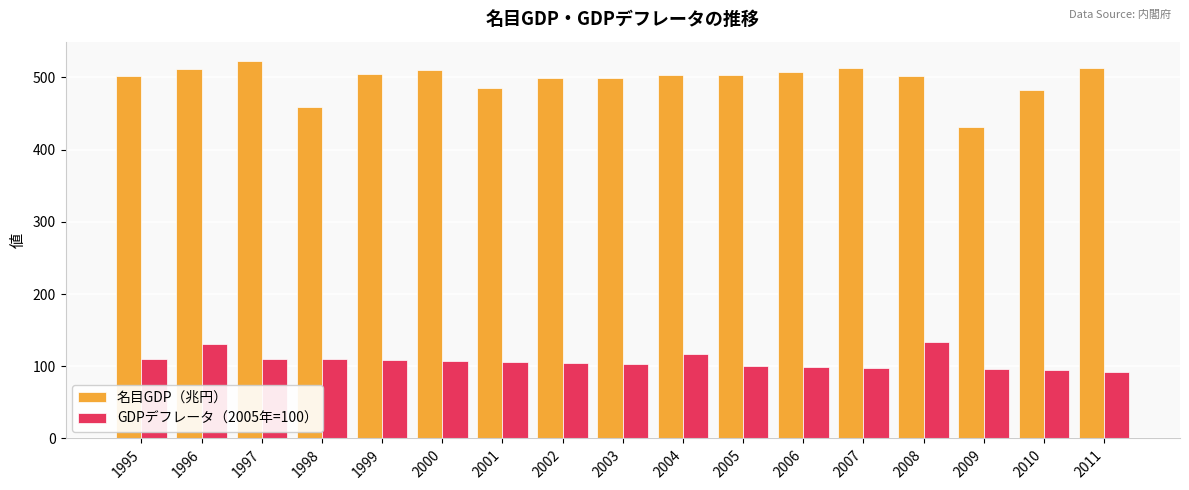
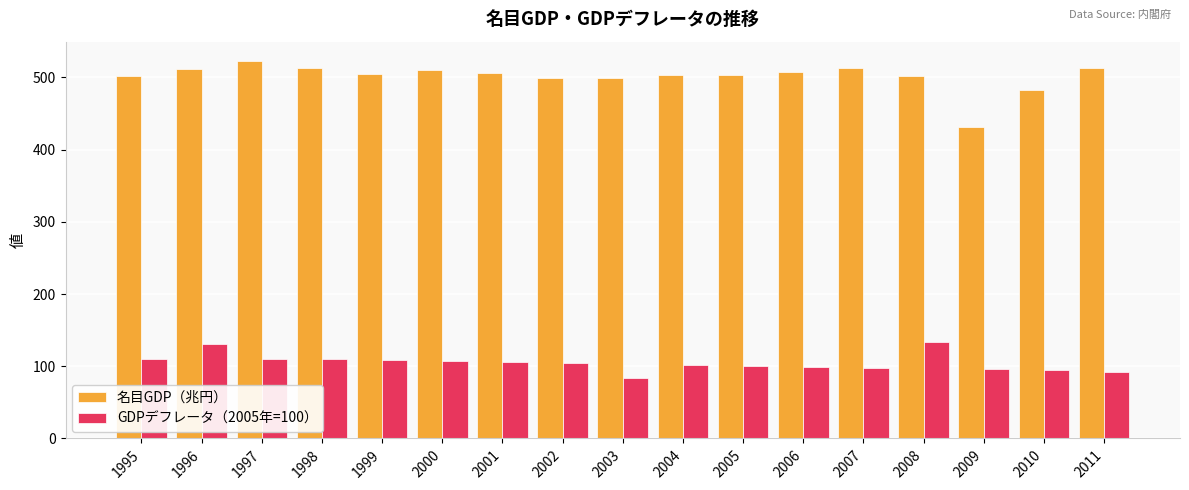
  {
    "名目GDP（兆円）": {
      "1995": 500,
      "1996": 510,
      "1997": 520,
-     "1998": 460,
+     "1998": 510,
      "1999": 500,
      "2000": 510,
-     "2001": 490,
+     "2001": 510,
      "2002": 500,
      "2003": 500,
      "2004": 500,
      "2005": 500,
      "2006": 510,
      "2007": 510,
      "2008": 500,
      "2009": 430,
      "2010": 480,
      "2011": 510
    },
    "GDPデフレータ（2005年=100）": {
      "1995": 110,
      "1996": 130,
      "1997": 110,
      "1998": 110,
      "1999": 110,
      "2000": 110,
      "2001": 110,
      "2002": 100,
-     "2003": 100,
-     "2004": 120,
+     "2003": 80,
+     "2004": 100,
      "2005": 100,
      "2006": 100,
      "2007": 100,
      "2008": 130,
      "2009": 100,
      "2010": 90,
      "2011": 90
    }
  }
